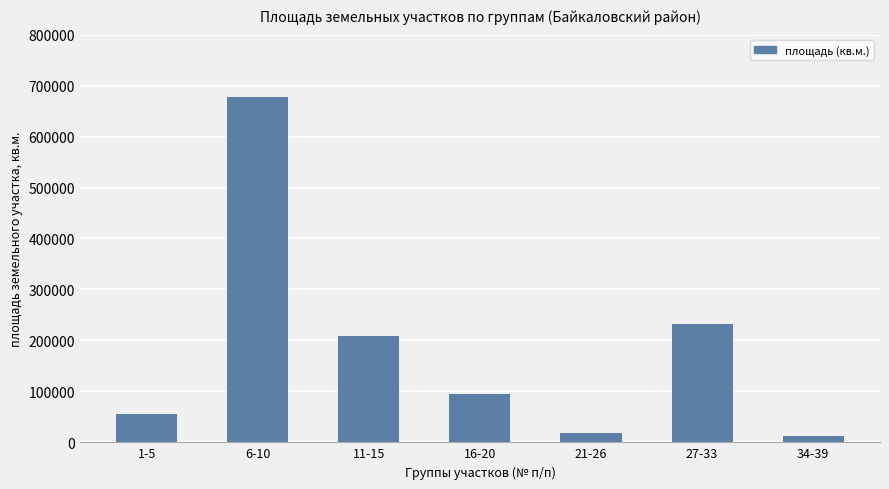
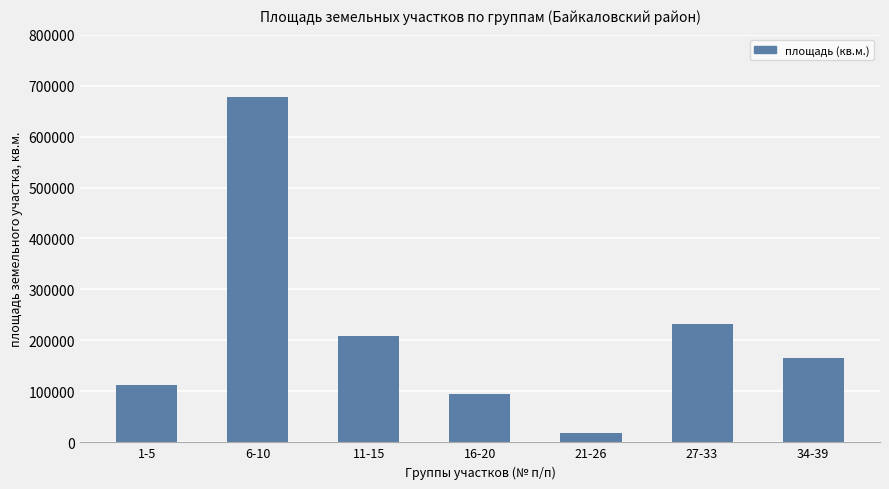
  {
-   "1-5": 60000,
+   "1-5": 110000,
    "6-10": 680000,
    "11-15": 210000,
    "16-20": 90000,
    "21-26": 20000,
    "27-33": 230000,
-   "34-39": 10000
+   "34-39": 170000
  }
